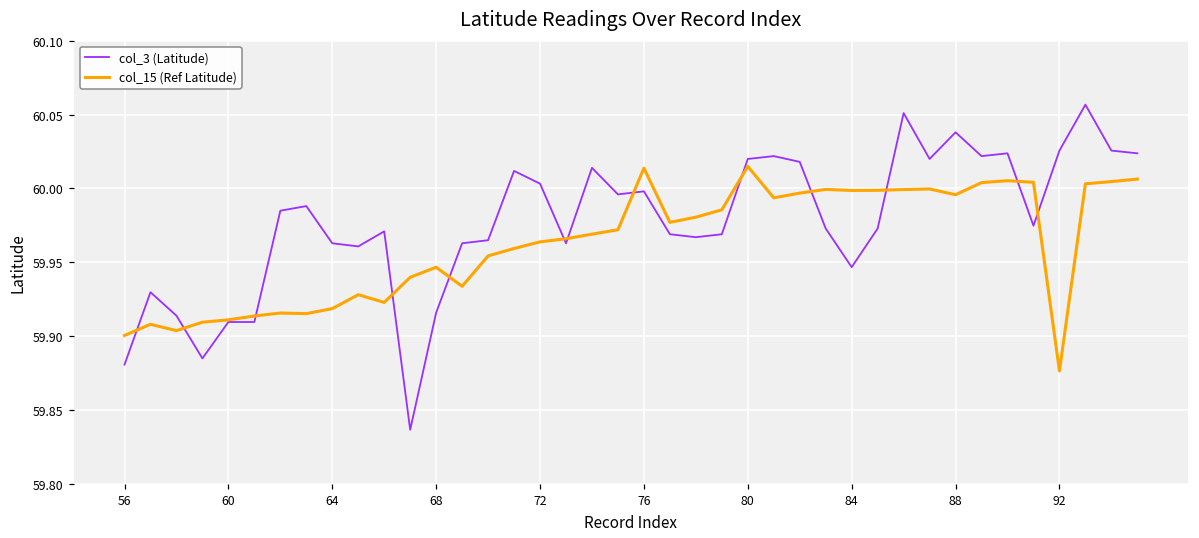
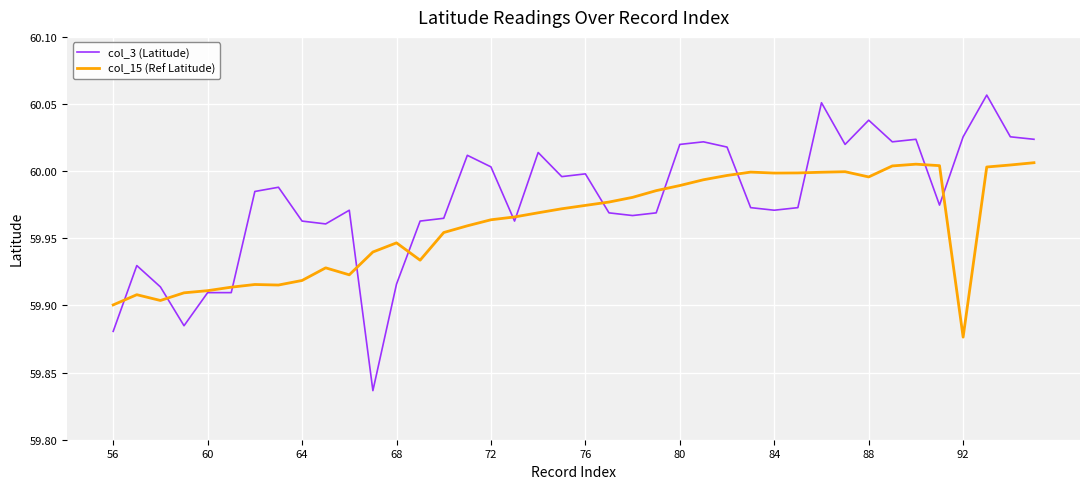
  {
    "col_3 (Latitude)": {
      "56": 59.881,
      "64": 59.963,
      "68": 59.916,
      "72": 60.003,
      "76": 59.998,
      "80": 60.020,
-     "84": 59.947,
+     "84": 59.971,
      "88": 60.038,
      "92": 60.026
    },
    "col_15 (Ref Latitude)": {
      "56": 59.900,
      "64": 59.919,
      "68": 59.947,
      "72": 59.964,
-     "76": 60.014,
-     "80": 60.015,
+     "76": 59.975,
+     "80": 59.989,
      "84": 59.999,
      "88": 59.996,
      "92": 59.876
    }
  }
